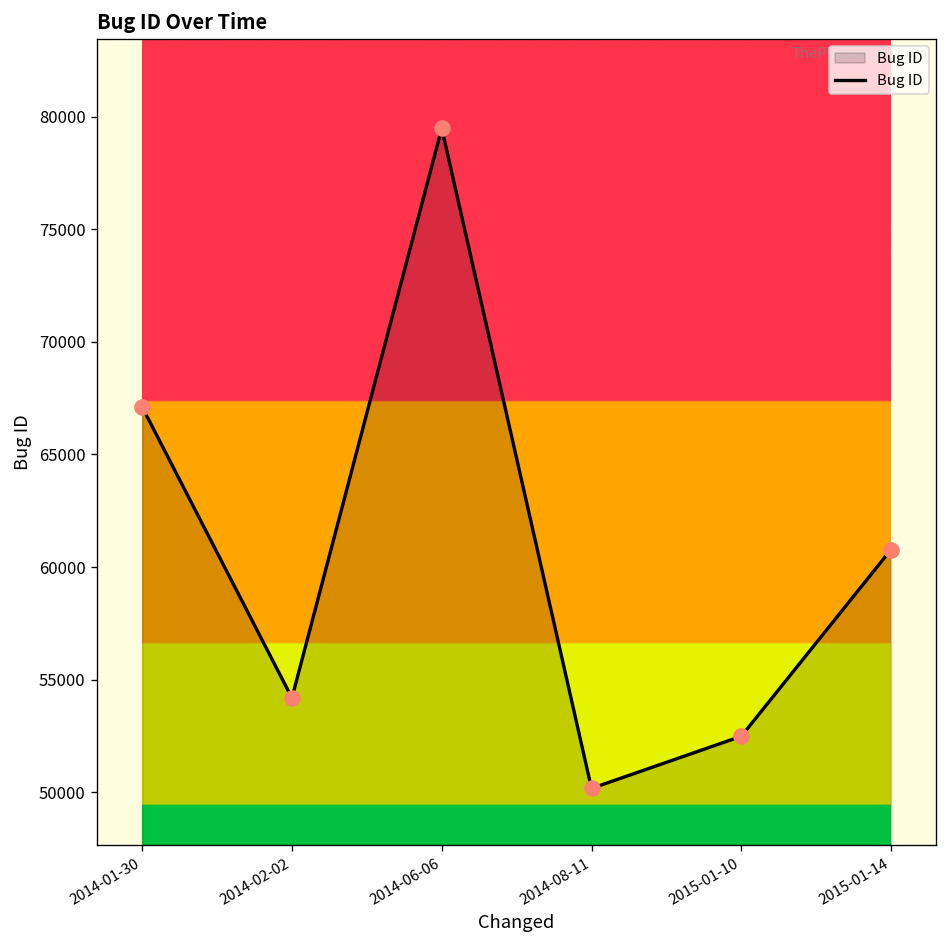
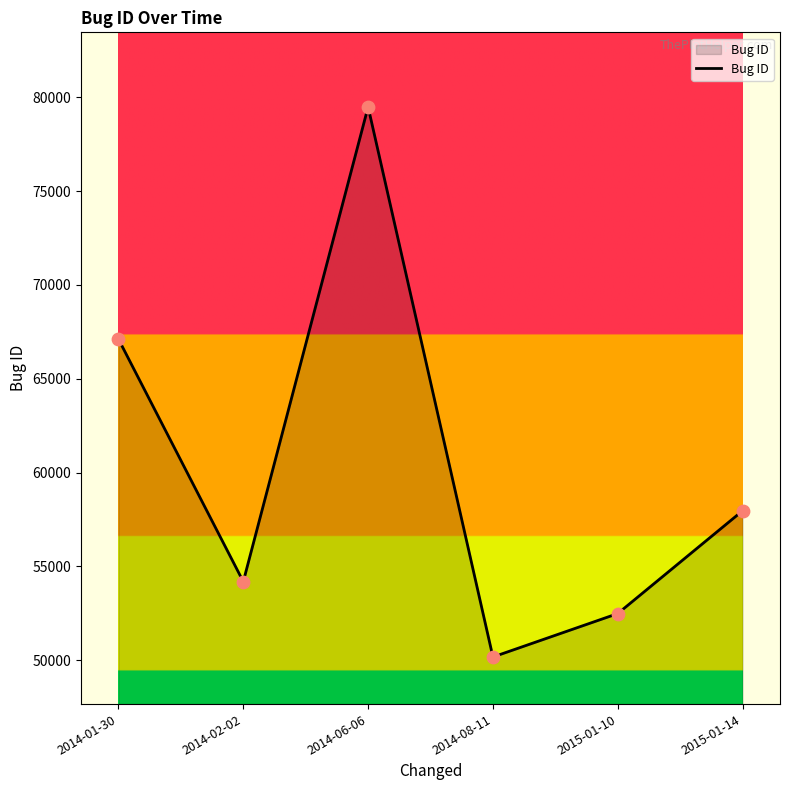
  {
    "2014-01-30": 67100,
    "2014-02-02": 54200,
    "2014-06-06": 79500,
    "2014-08-11": 50200,
    "2015-01-10": 52500,
-   "2015-01-14": 60800
+   "2015-01-14": 58000
  }
